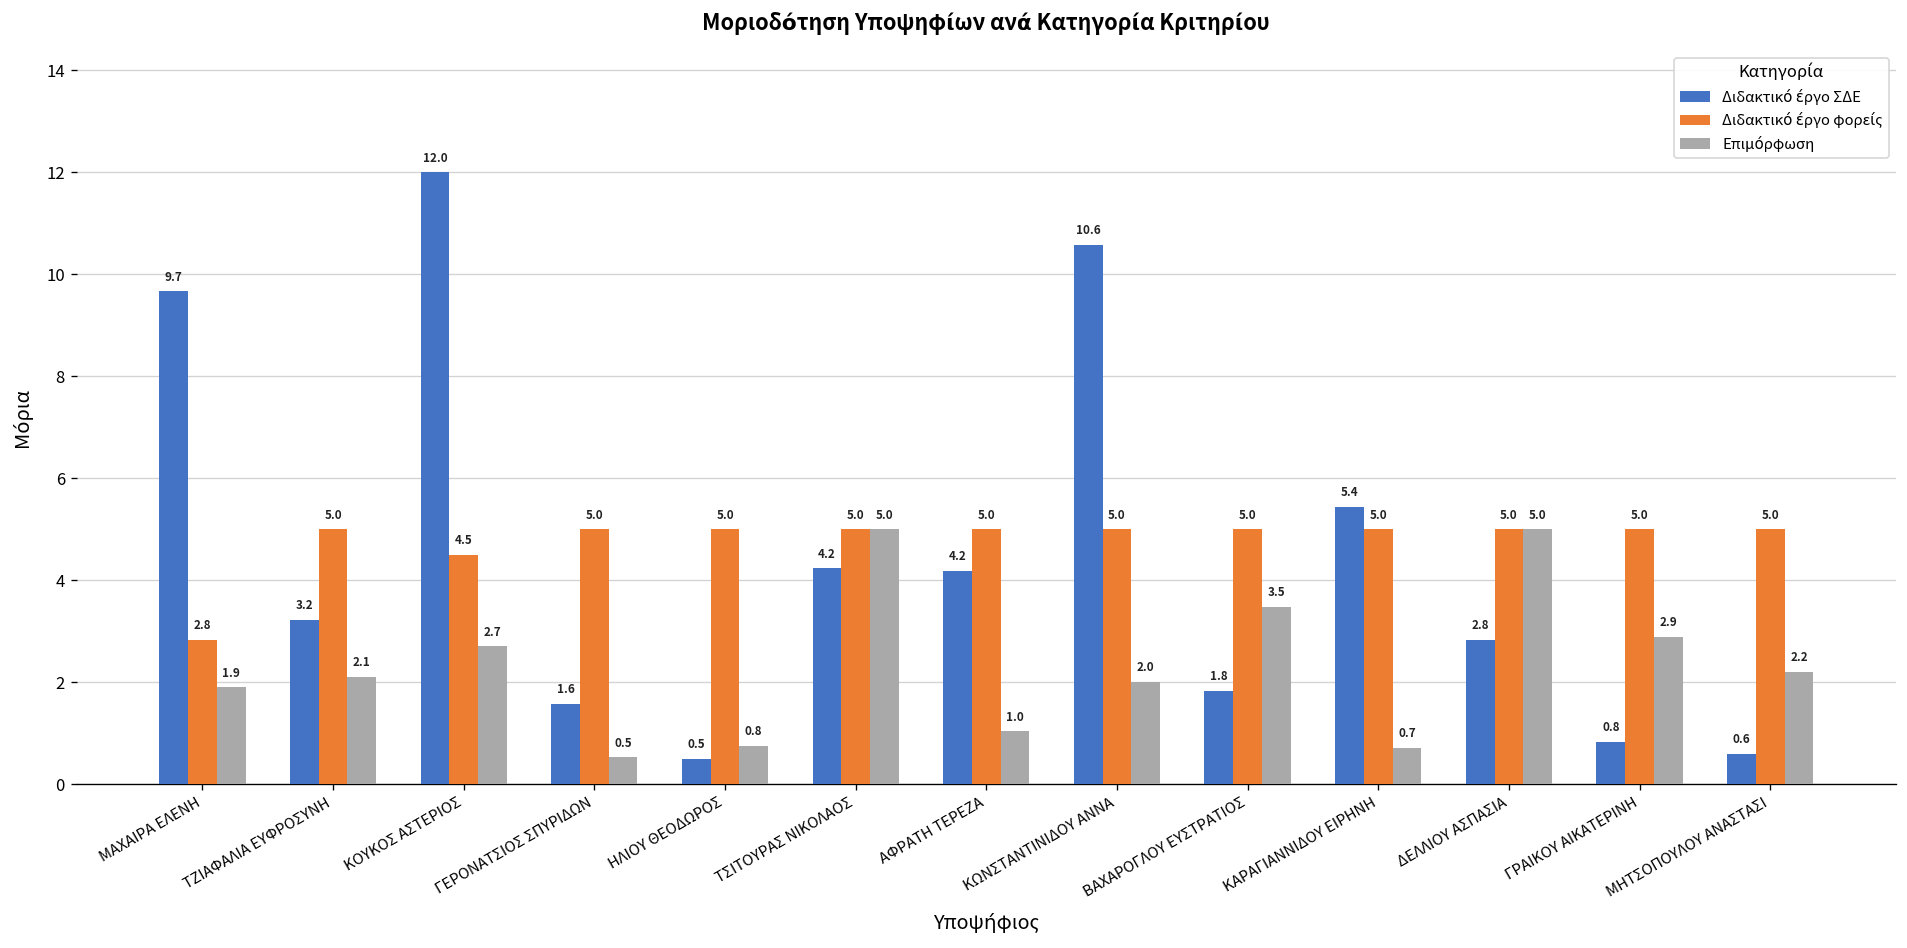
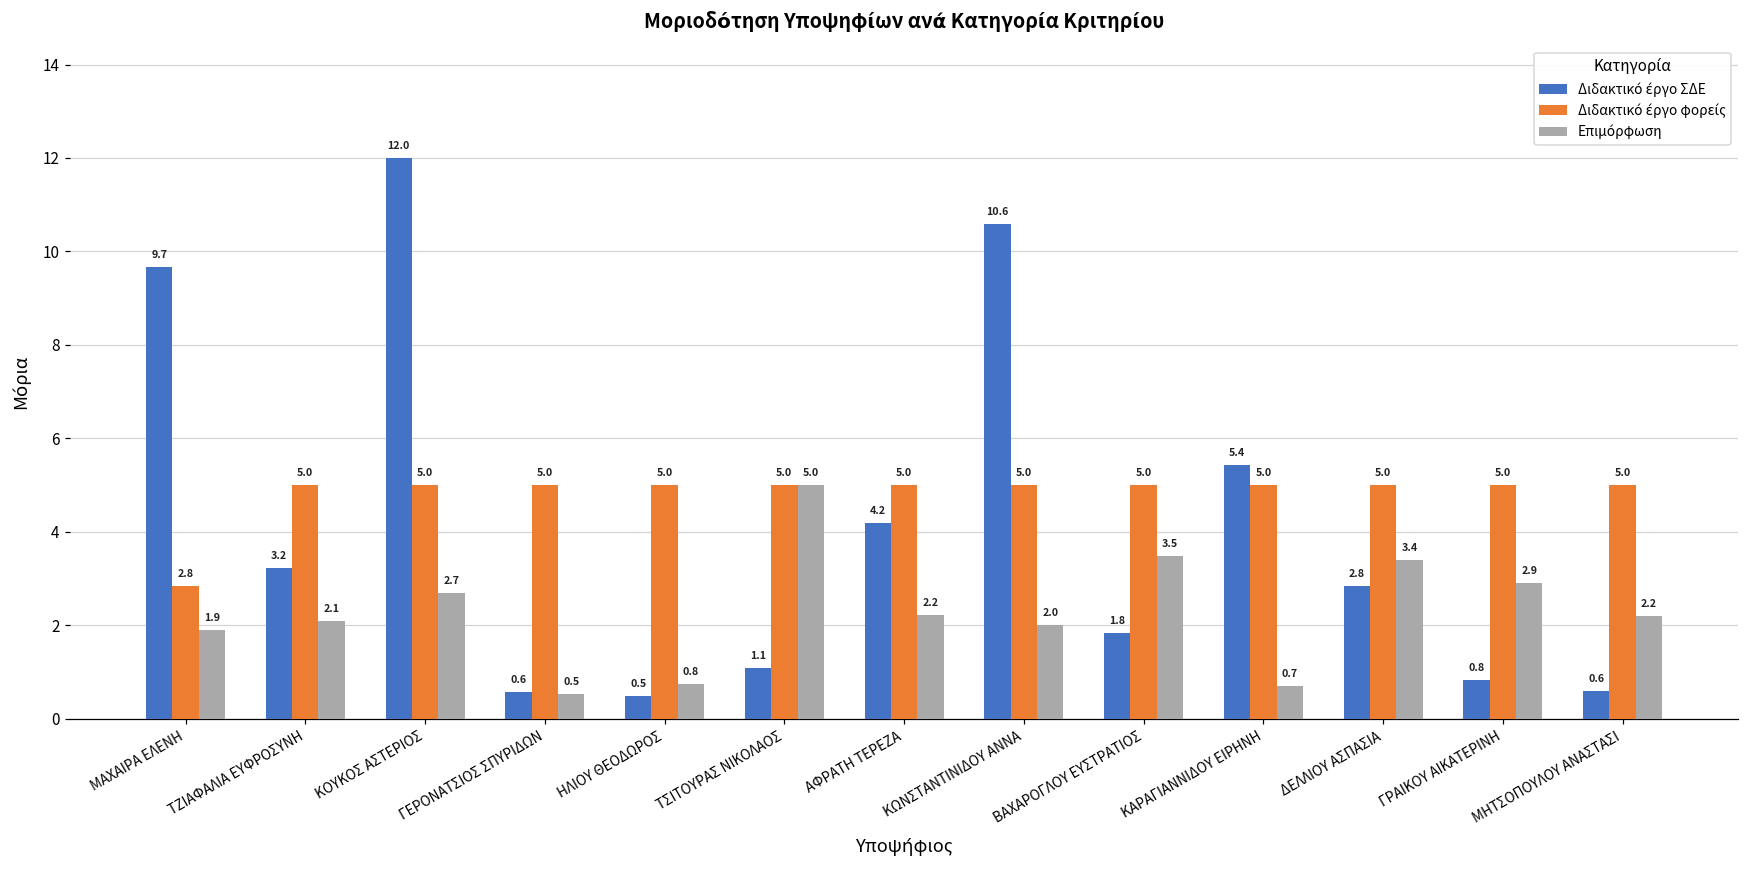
  {
    "Διδακτικό έργο ΣΔΕ": {
      "ΜΑΧΑΙΡΑ ΕΛΕΝΗ": 9.7,
      "ΤΖΙΑΦΑΛΙΑ ΕΥΦΡΟΣΥΝΗ": 3.2,
      "ΚΟΥΚΟΣ ΑΣΤΕΡΙΟΣ": 12.0,
-     "ΓΕΡΟΝΑΤΣΙΟΣ ΣΠΥΡΙΔΩΝ": 1.6,
+     "ΓΕΡΟΝΑΤΣΙΟΣ ΣΠΥΡΙΔΩΝ": 0.6,
      "ΗΛΙΟΥ ΘΕΟΔΩΡΟΣ": 0.5,
-     "ΤΣΙΤΟΥΡΑΣ ΝΙΚΟΛΑΟΣ": 4.2,
+     "ΤΣΙΤΟΥΡΑΣ ΝΙΚΟΛΑΟΣ": 1.1,
      "ΑΦΡΑΤΗ ΤΕΡΕΖΑ": 4.2,
      "ΚΩΝΣΤΑΝΤΙΝΙΔΟΥ ΑΝΝΑ": 10.6,
      "ΒΑΧΑΡΟΓΛΟΥ ΕΥΣΤΡΑΤΙΟΣ": 1.8,
      "ΚΑΡΑΓΙΑΝΝΙΔΟΥ ΕΙΡΗΝΗ": 5.4,
      "ΔΕΛΛΙΟΥ ΑΣΠΑΣΙΑ": 2.8,
      "ΓΡΑΙΚΟΥ ΑΙΚΑΤΕΡΙΝΗ": 0.8,
      "ΜΗΤΣΟΠΟΥΛΟΥ ΑΝΑΣΤΑΣΙ": 0.6
    },
    "Διδακτικό έργο φορείς": {
      "ΜΑΧΑΙΡΑ ΕΛΕΝΗ": 2.8,
      "ΤΖΙΑΦΑΛΙΑ ΕΥΦΡΟΣΥΝΗ": 5.0,
-     "ΚΟΥΚΟΣ ΑΣΤΕΡΙΟΣ": 4.5,
+     "ΚΟΥΚΟΣ ΑΣΤΕΡΙΟΣ": 5.0,
      "ΓΕΡΟΝΑΤΣΙΟΣ ΣΠΥΡΙΔΩΝ": 5.0,
      "ΗΛΙΟΥ ΘΕΟΔΩΡΟΣ": 5.0,
      "ΤΣΙΤΟΥΡΑΣ ΝΙΚΟΛΑΟΣ": 5.0,
      "ΑΦΡΑΤΗ ΤΕΡΕΖΑ": 5.0,
      "ΚΩΝΣΤΑΝΤΙΝΙΔΟΥ ΑΝΝΑ": 5.0,
      "ΒΑΧΑΡΟΓΛΟΥ ΕΥΣΤΡΑΤΙΟΣ": 5.0,
      "ΚΑΡΑΓΙΑΝΝΙΔΟΥ ΕΙΡΗΝΗ": 5.0,
      "ΔΕΛΛΙΟΥ ΑΣΠΑΣΙΑ": 5.0,
      "ΓΡΑΙΚΟΥ ΑΙΚΑΤΕΡΙΝΗ": 5.0,
      "ΜΗΤΣΟΠΟΥΛΟΥ ΑΝΑΣΤΑΣΙ": 5.0
    },
    "Επιμόρφωση": {
      "ΜΑΧΑΙΡΑ ΕΛΕΝΗ": 1.9,
      "ΤΖΙΑΦΑΛΙΑ ΕΥΦΡΟΣΥΝΗ": 2.1,
      "ΚΟΥΚΟΣ ΑΣΤΕΡΙΟΣ": 2.7,
      "ΓΕΡΟΝΑΤΣΙΟΣ ΣΠΥΡΙΔΩΝ": 0.5,
      "ΗΛΙΟΥ ΘΕΟΔΩΡΟΣ": 0.8,
      "ΤΣΙΤΟΥΡΑΣ ΝΙΚΟΛΑΟΣ": 5.0,
-     "ΑΦΡΑΤΗ ΤΕΡΕΖΑ": 1.0,
+     "ΑΦΡΑΤΗ ΤΕΡΕΖΑ": 2.2,
      "ΚΩΝΣΤΑΝΤΙΝΙΔΟΥ ΑΝΝΑ": 2.0,
      "ΒΑΧΑΡΟΓΛΟΥ ΕΥΣΤΡΑΤΙΟΣ": 3.5,
      "ΚΑΡΑΓΙΑΝΝΙΔΟΥ ΕΙΡΗΝΗ": 0.7,
-     "ΔΕΛΛΙΟΥ ΑΣΠΑΣΙΑ": 5.0,
+     "ΔΕΛΛΙΟΥ ΑΣΠΑΣΙΑ": 3.4,
      "ΓΡΑΙΚΟΥ ΑΙΚΑΤΕΡΙΝΗ": 2.9,
      "ΜΗΤΣΟΠΟΥΛΟΥ ΑΝΑΣΤΑΣΙ": 2.2
    }
  }
